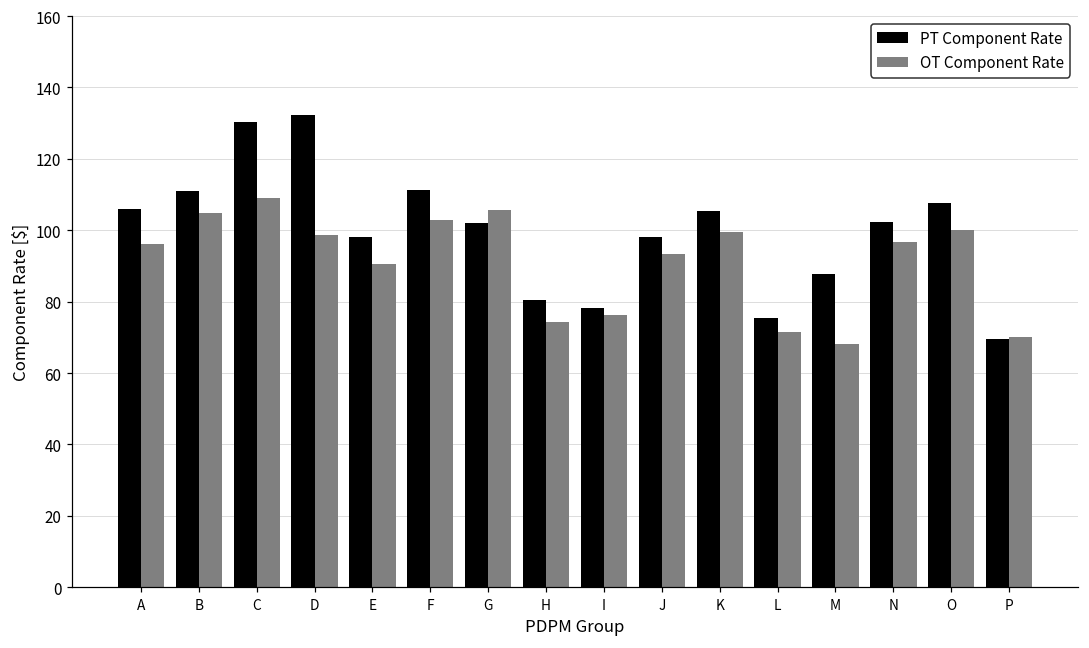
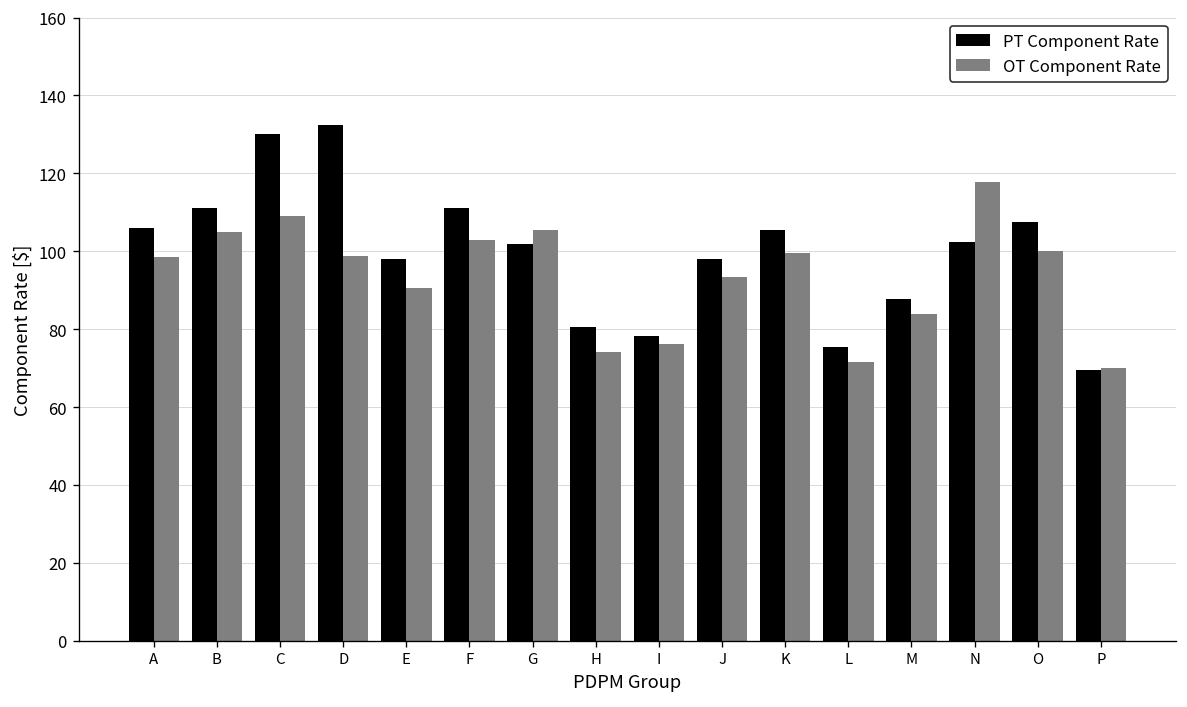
  {
    "PT Component Rate": {
      "A": 106,
      "B": 111,
      "C": 130,
      "D": 132,
      "E": 98,
      "F": 111,
      "G": 102,
      "H": 80,
      "I": 78,
      "J": 98,
      "K": 105,
      "L": 75,
      "M": 88,
      "N": 102,
      "O": 108,
      "P": 69
    },
    "OT Component Rate": {
-     "A": 96,
+     "A": 99,
      "B": 105,
      "C": 109,
      "D": 99,
      "E": 91,
      "F": 103,
      "G": 106,
      "H": 74,
      "I": 76,
      "J": 93,
      "K": 99,
      "L": 72,
-     "M": 68,
-     "N": 97,
+     "M": 84,
+     "N": 118,
      "O": 100,
      "P": 70
    }
  }
